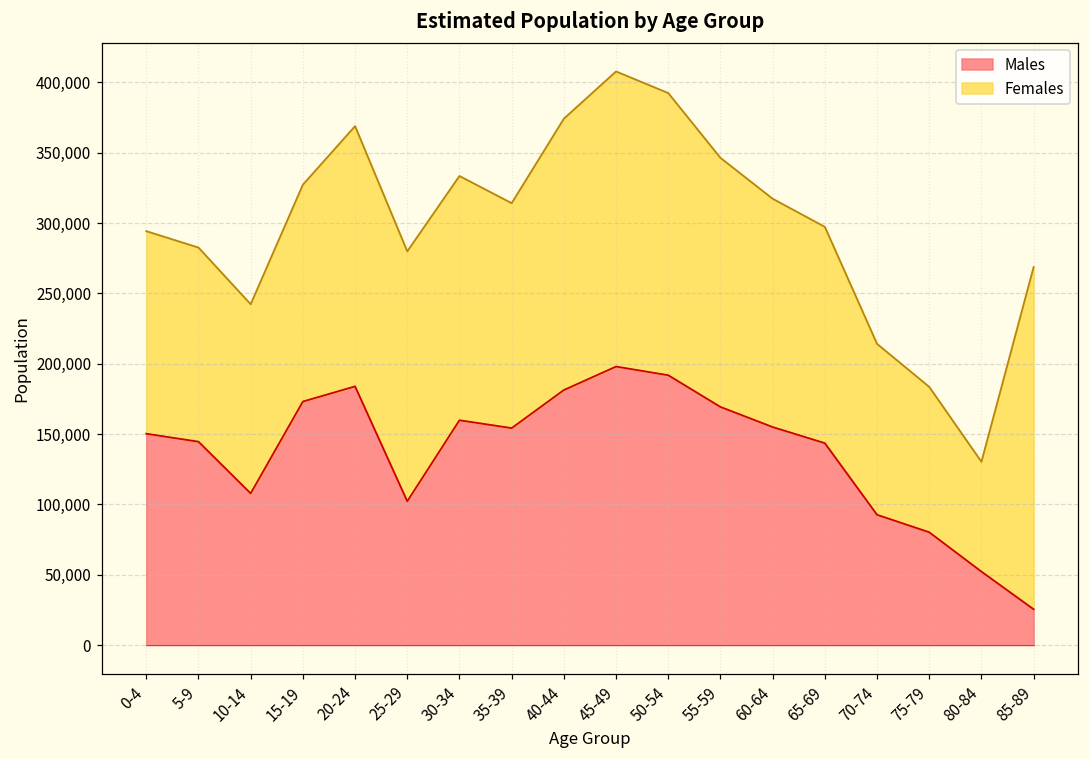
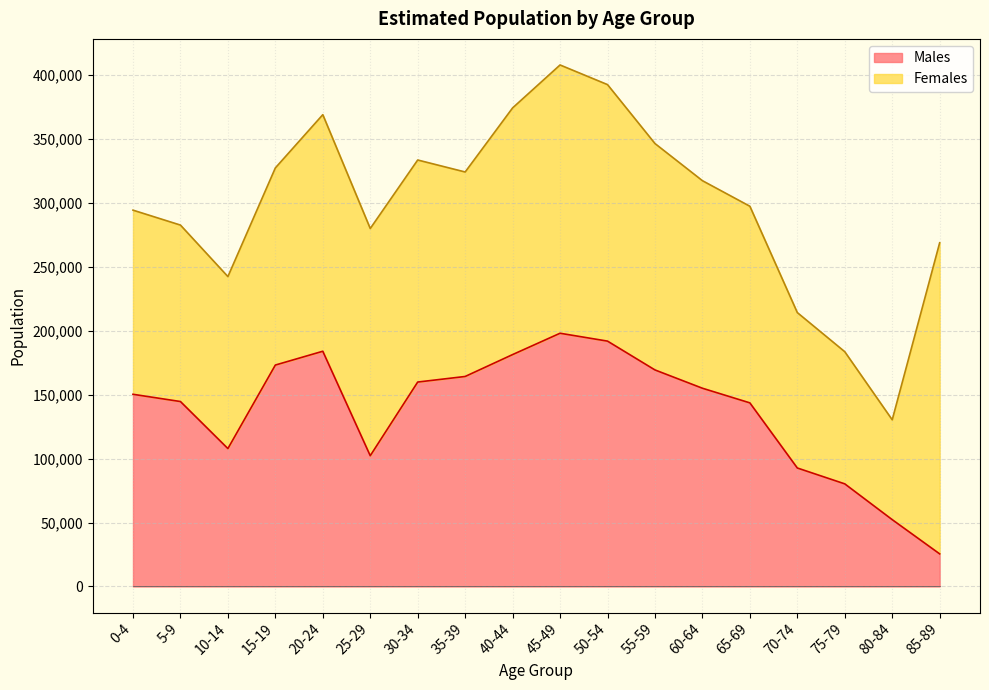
  {
    "Males": {
      "0-4": "150,000",
      "5-9": "145,000",
      "10-14": "108,000",
      "15-19": "173,000",
      "20-24": "184,000",
      "25-29": "102,000",
      "30-34": "160,000",
-     "35-39": "154,000",
+     "35-39": "164,000",
      "40-44": "181,000",
      "45-49": "198,000",
      "50-54": "192,000",
      "55-59": "169,000",
      "60-64": "155,000",
      "65-69": "144,000",
      "70-74": "93,000",
      "75-79": "80,000",
      "80-84": "52,000",
      "85-89": "25,000"
    },
    "Females": {
      "0-4": "144,000",
      "5-9": "138,000",
      "10-14": "134,000",
      "15-19": "154,000",
      "20-24": "185,000",
      "25-29": "178,000",
      "30-34": "174,000",
      "35-39": "160,000",
      "40-44": "193,000",
      "45-49": "210,000",
      "50-54": "201,000",
      "55-59": "177,000",
      "60-64": "162,000",
      "65-69": "154,000",
      "70-74": "122,000",
      "75-79": "103,000",
      "80-84": "78,000",
      "85-89": "243,000"
    }
  }
